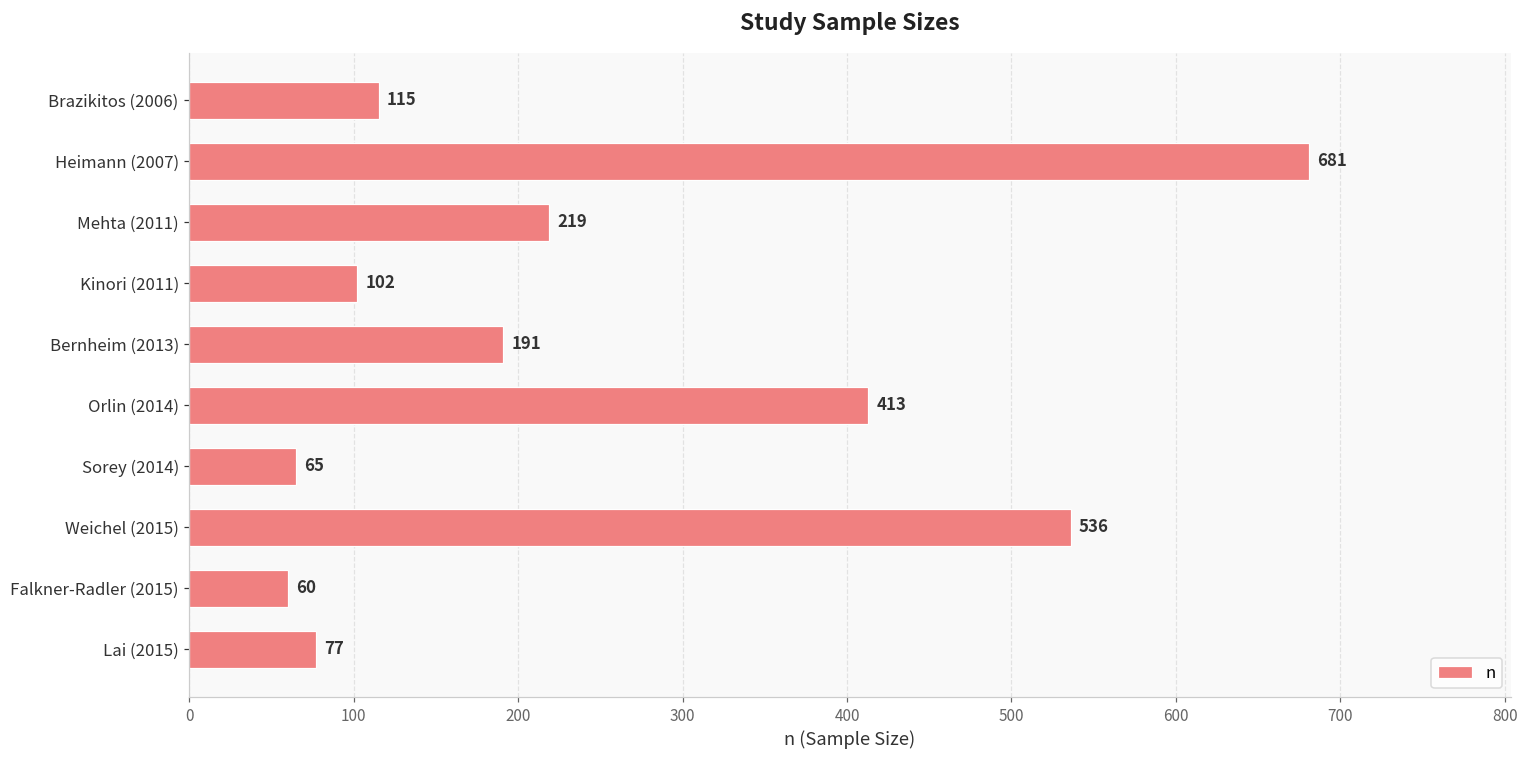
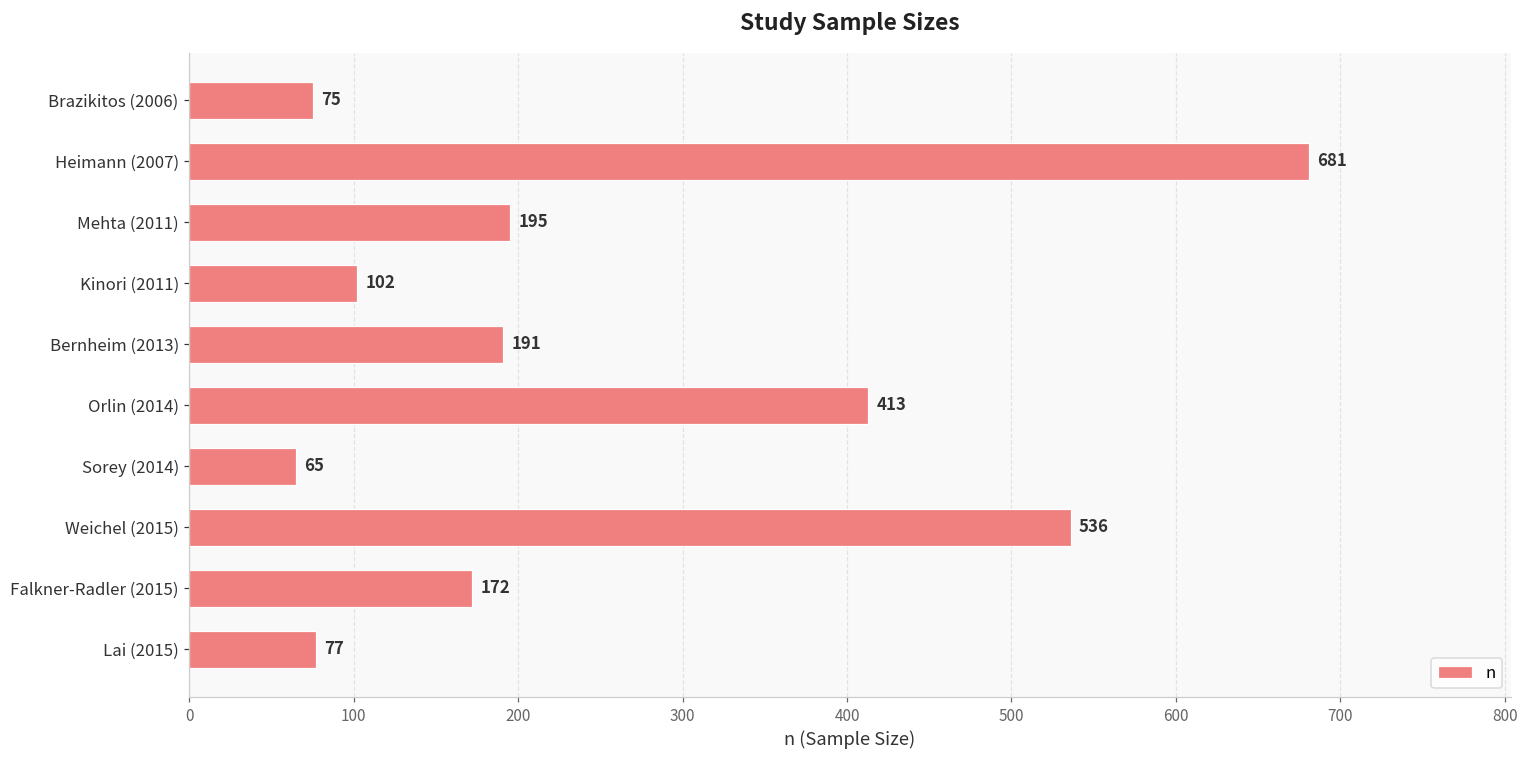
  {
-   "Brazikitos (2006)": 115,
+   "Brazikitos (2006)": 75,
    "Heimann (2007)": 681,
-   "Mehta (2011)": 219,
+   "Mehta (2011)": 195,
    "Kinori (2011)": 102,
    "Bernheim (2013)": 191,
    "Orlin (2014)": 413,
    "Sorey (2014)": 65,
    "Weichel (2015)": 536,
-   "Falkner-Radler (2015)": 60,
+   "Falkner-Radler (2015)": 172,
    "Lai (2015)": 77
  }
